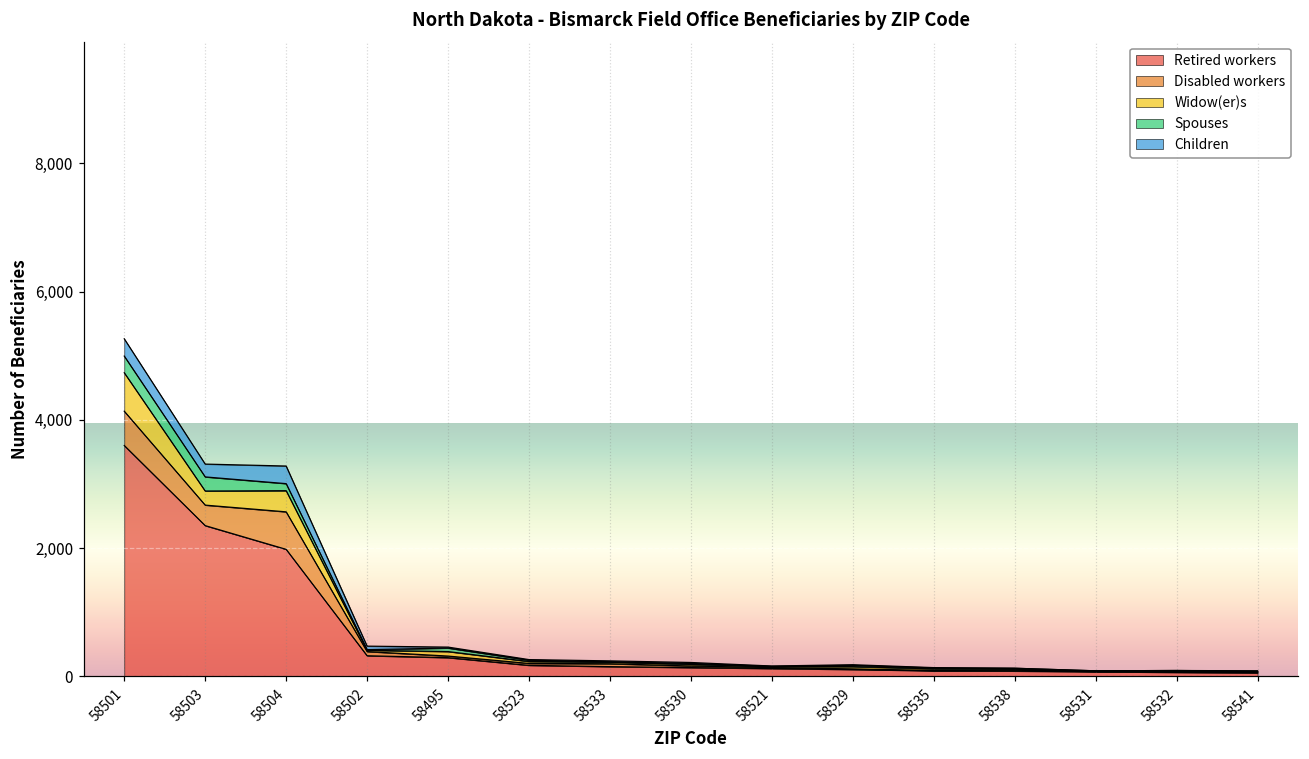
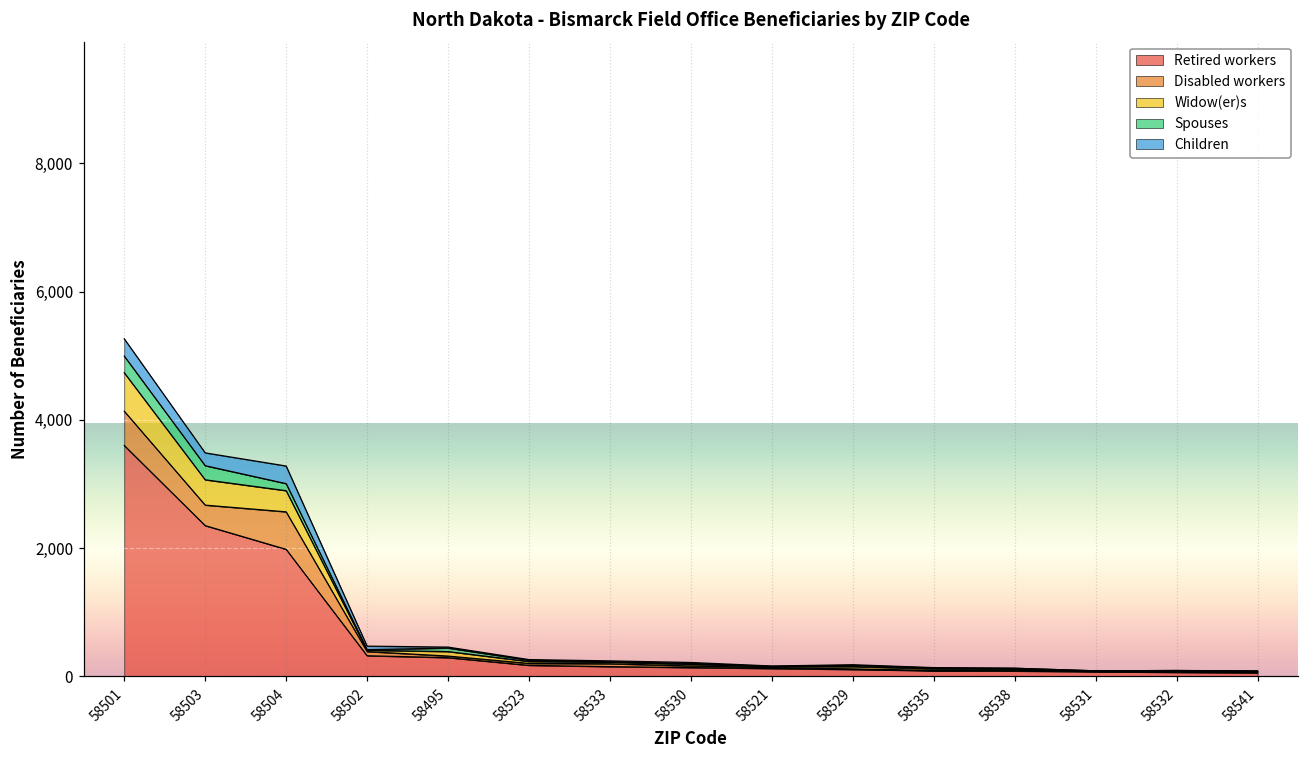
  {
    "Widow(er)s": {
      "58501": 600,
-     "58503": 200,
+     "58503": 400,
      "58504": 300,
      "58495": 100
    },
    "Spouses": {
      "58501": 300,
      "58503": 200,
      "58504": 100
    },
    "Children": {
      "58501": 300,
      "58503": 200,
      "58504": 300,
      "58502": 100
    }
  }
